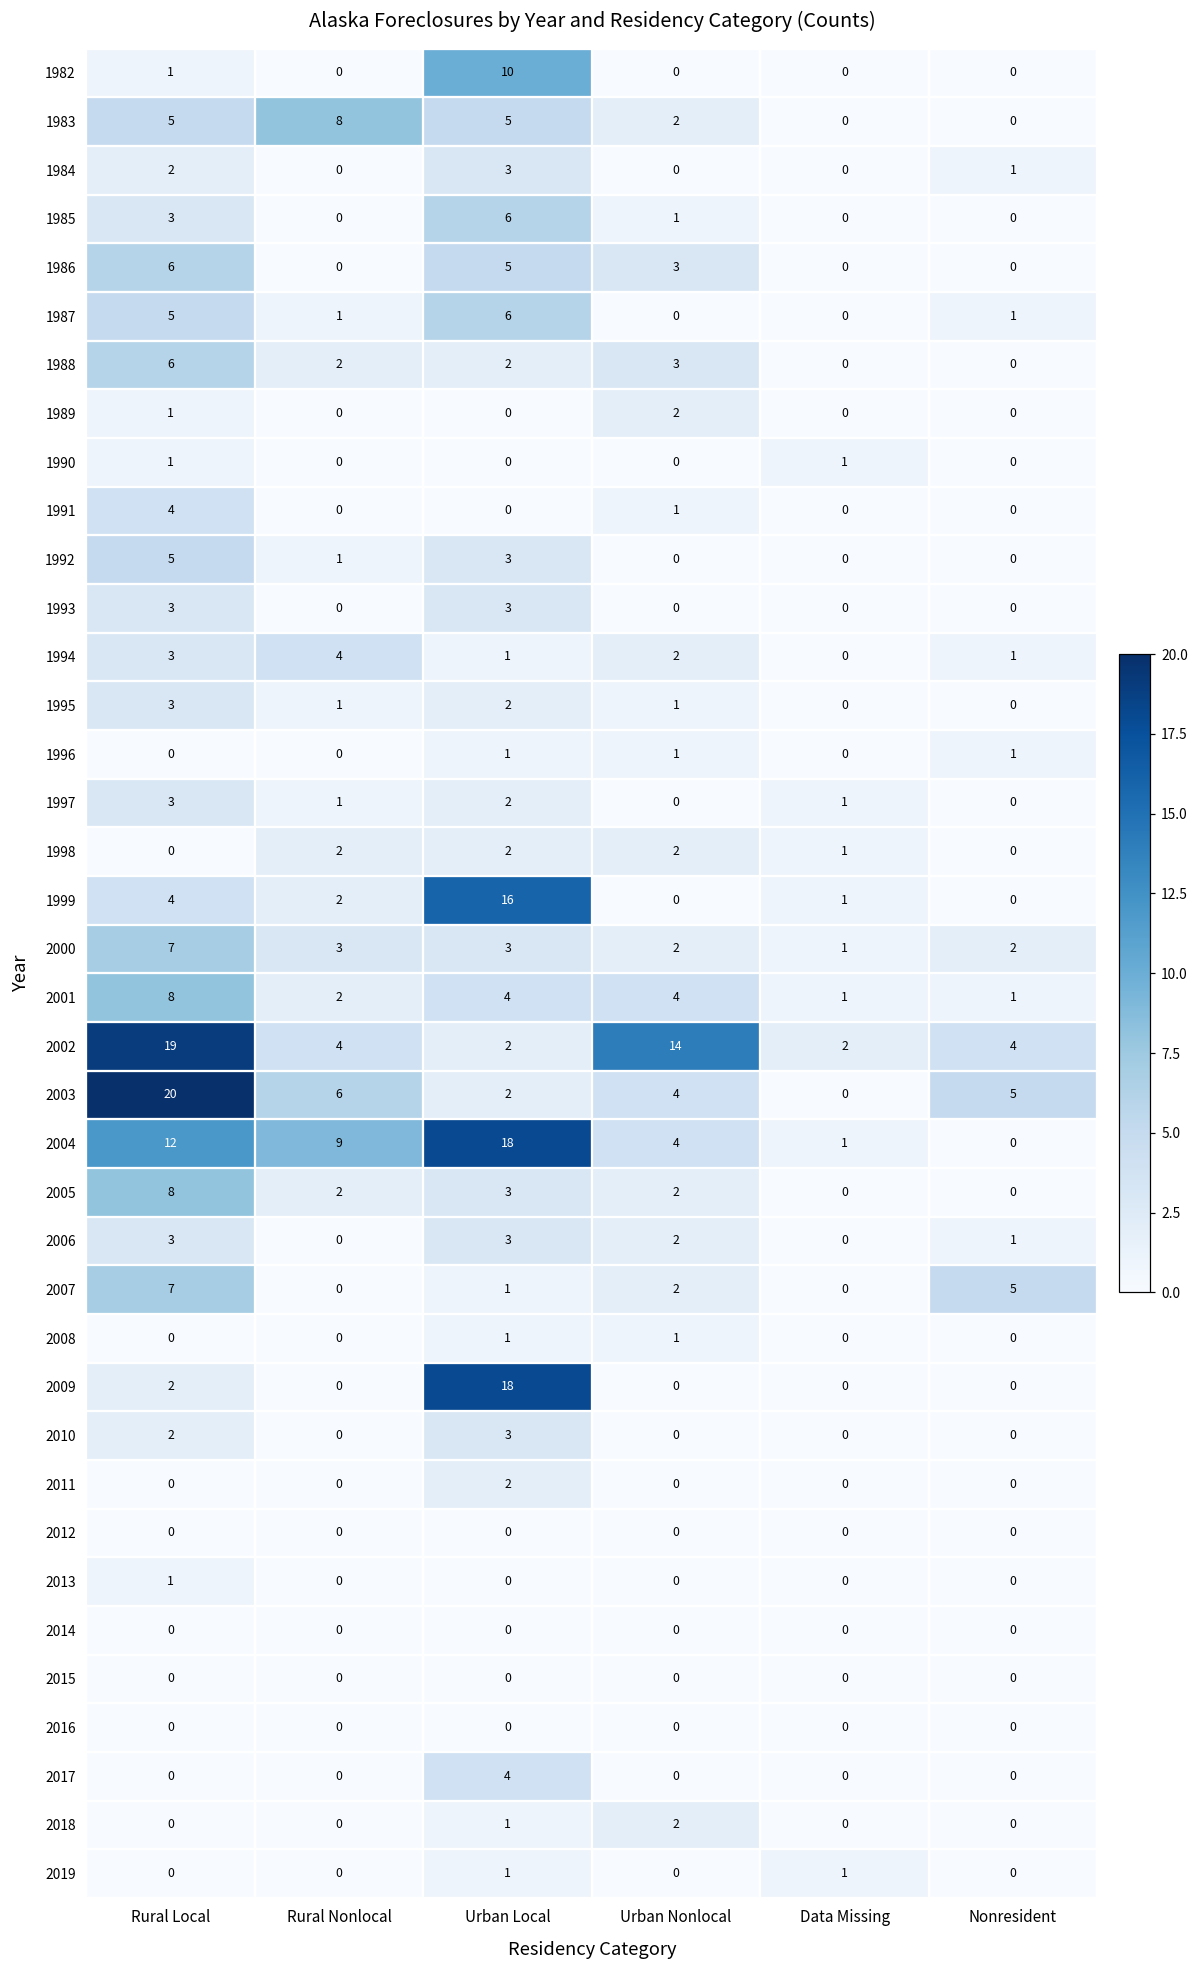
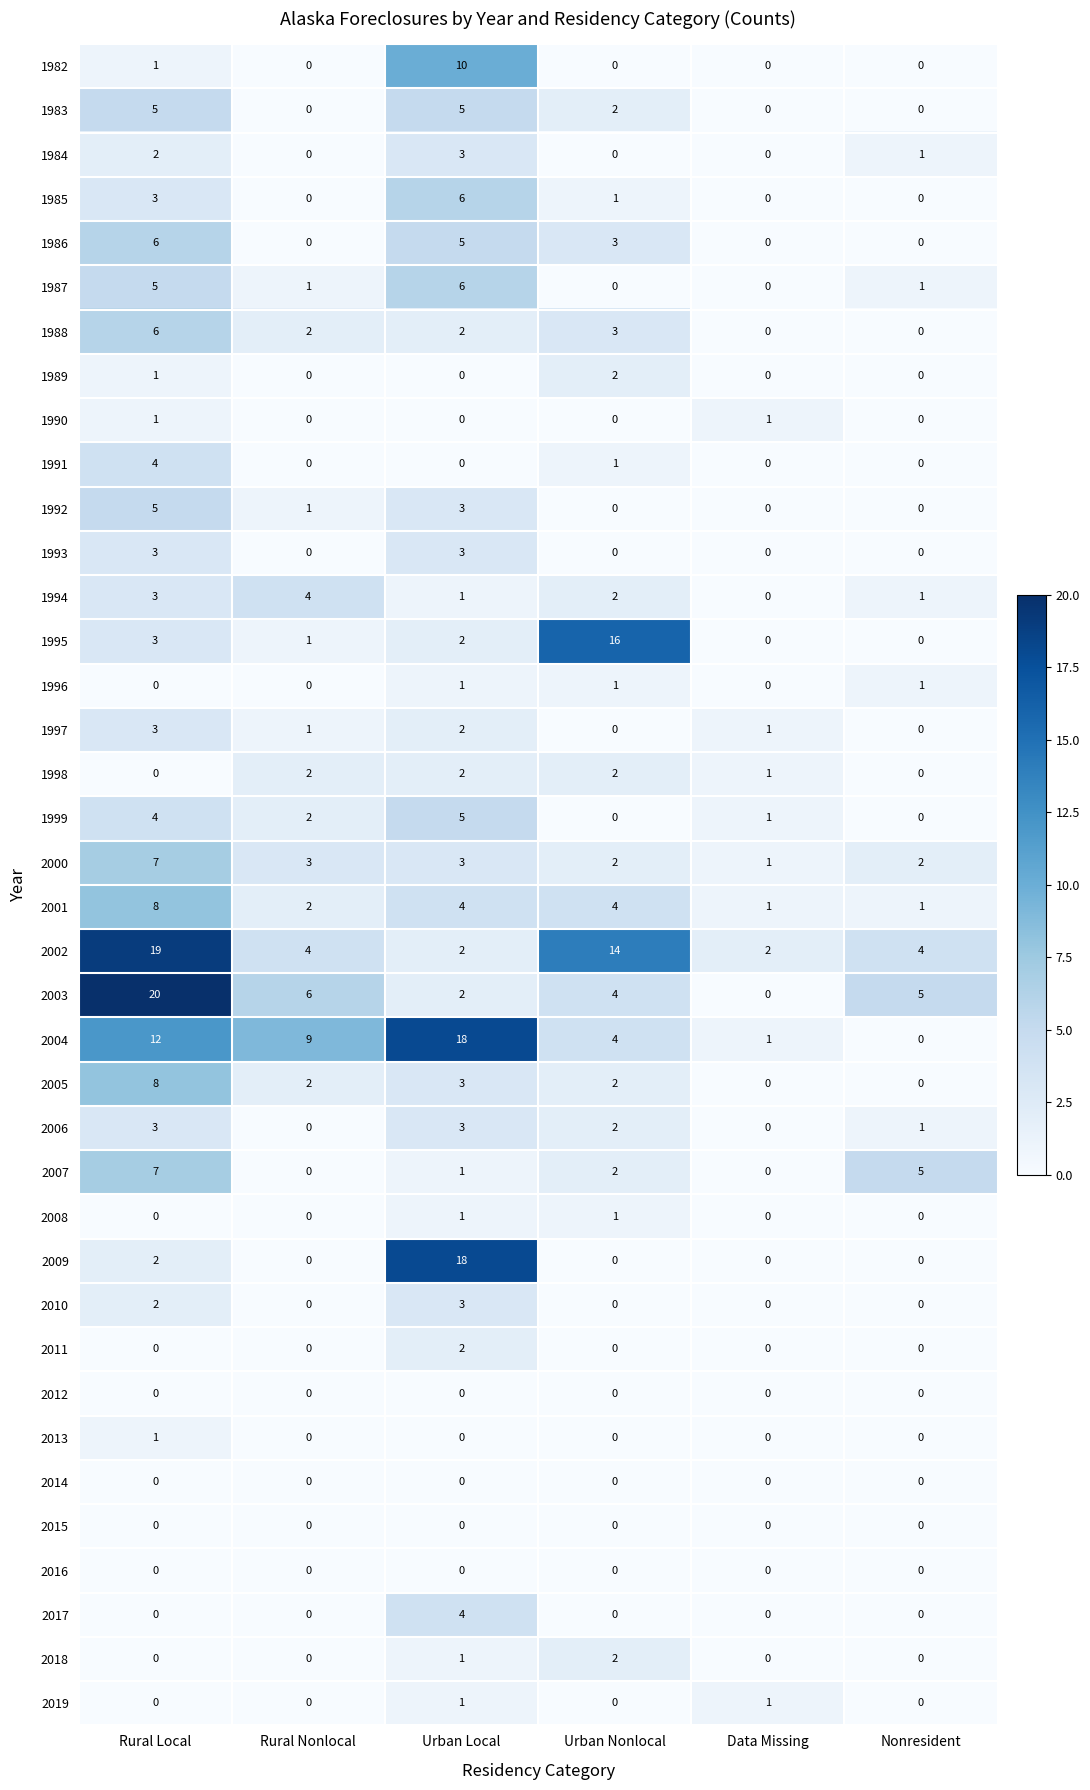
  {
    "1983": {
      "Rural Local": 5,
-     "Rural Nonlocal": 8,
+     "Rural Nonlocal": 0,
      "Urban Local": 5,
      "Urban Nonlocal": 2,
      "Data Missing": 0,
      "Nonresident": 0
    },
    "1995": {
      "Rural Local": 3,
      "Rural Nonlocal": 1,
      "Urban Local": 2,
-     "Urban Nonlocal": 1,
+     "Urban Nonlocal": 16,
      "Data Missing": 0,
      "Nonresident": 0
    },
    "1999": {
      "Rural Local": 4,
      "Rural Nonlocal": 2,
-     "Urban Local": 16,
+     "Urban Local": 5,
      "Urban Nonlocal": 0,
      "Data Missing": 1,
      "Nonresident": 0
    }
  }
